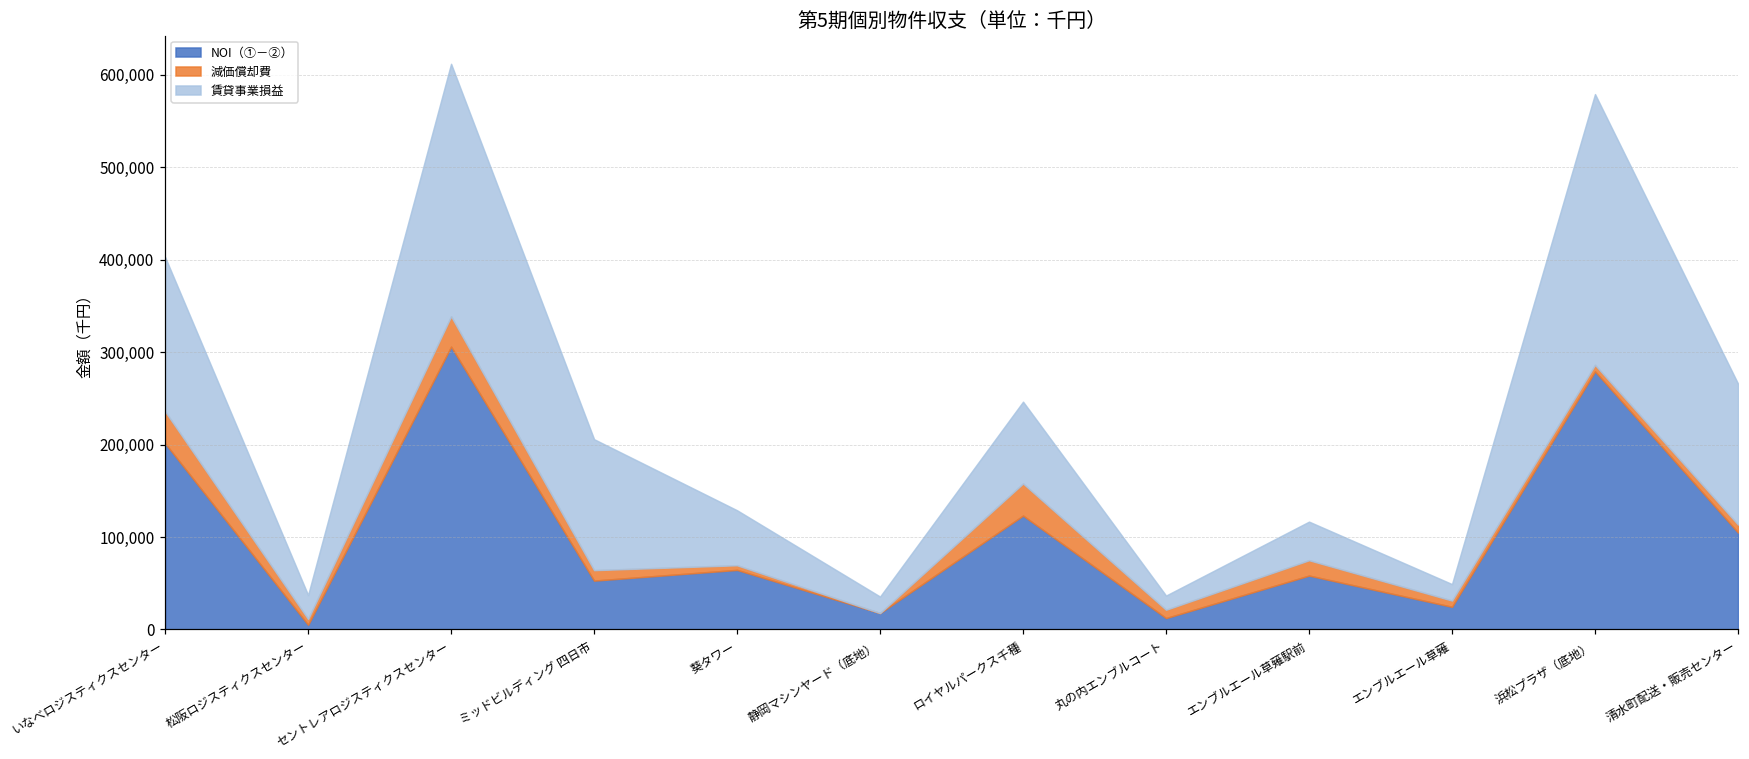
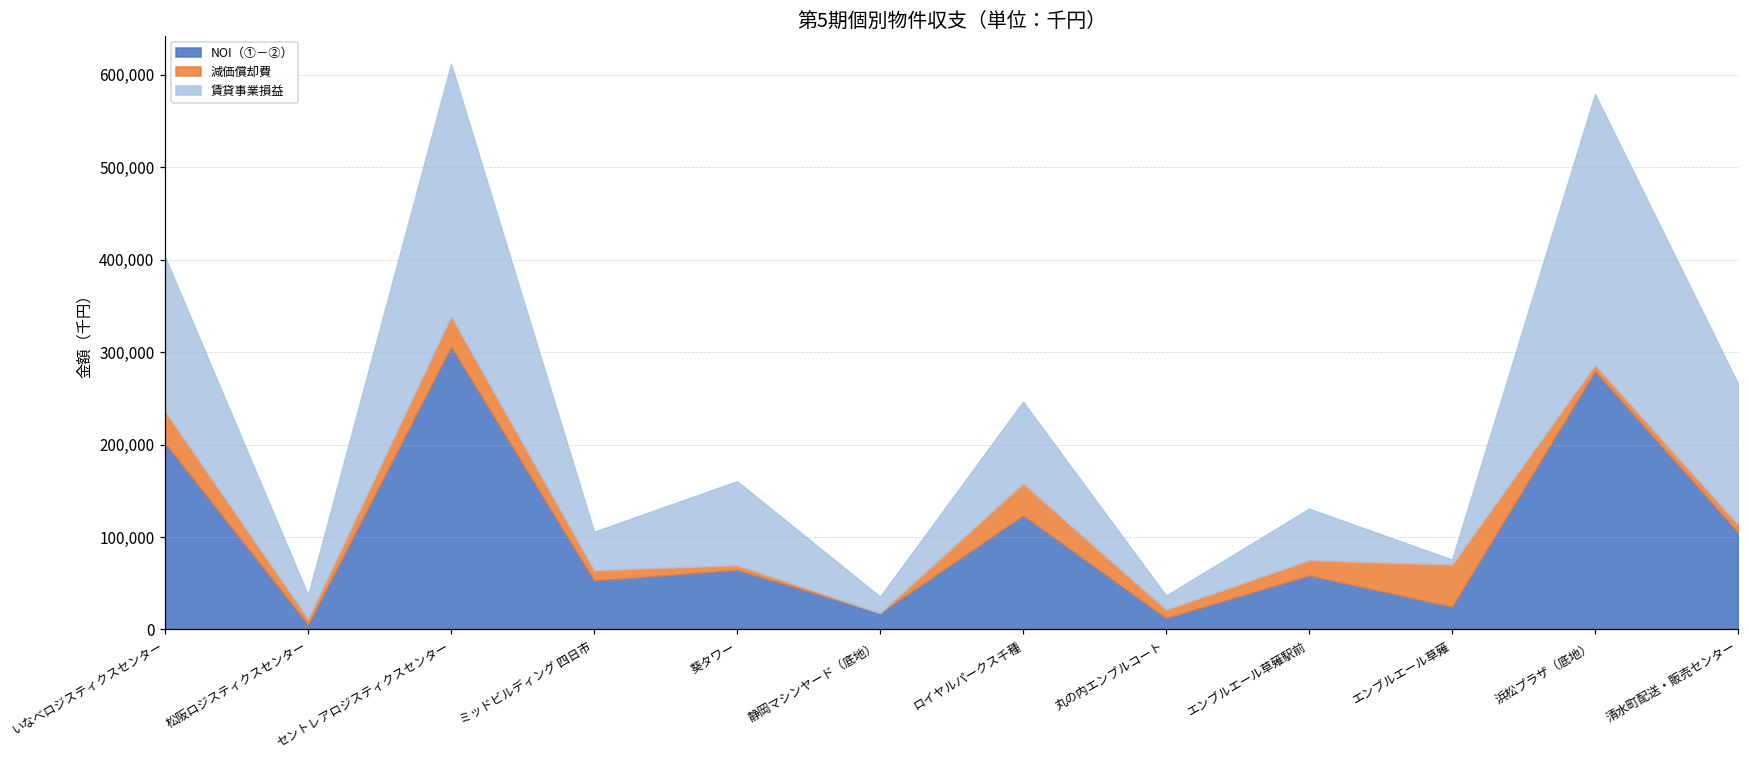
  {
    "NOI（①－②）": {
      "いなべロジスティクスセンター": "200,000",
      "松阪ロジスティクスセンター": "10,000",
      "セントレアロジスティクスセンター": "310,000",
      "ミッドビルディング 四日市": "50,000",
      "葵タワー": "60,000",
      "ロイヤルパークス千種": "120,000",
      "丸の内エンブルコート": "10,000",
      "エンブルエール草薙駅前": "60,000",
      "エンブルエール草薙": "20,000",
      "浜松プラザ（底地）": "280,000",
      "清水町配送・販売センター": "100,000"
    },
    "減価償却費": {
      "いなべロジスティクスセンター": "30,000",
      "松阪ロジスティクスセンター": "10,000",
      "セントレアロジスティクスセンター": "30,000",
      "ミッドビルディング 四日市": "10,000",
      "葵タワー": "10,000",
      "ロイヤルパークス千種": "30,000",
      "丸の内エンブルコート": "10,000",
      "エンブルエール草薙駅前": "20,000",
-     "エンブルエール草薙": "10,000",
+     "エンブルエール草薙": "50,000",
      "浜松プラザ（底地）": "10,000",
      "清水町配送・販売センター": "10,000"
    },
    "賃貸事業損益": {
      "いなべロジスティクスセンター": "170,000",
      "松阪ロジスティクスセンター": "30,000",
      "セントレアロジスティクスセンター": "270,000",
-     "ミッドビルディング 四日市": "140,000",
-     "葵タワー": "60,000",
+     "ミッドビルディング 四日市": "40,000",
+     "葵タワー": "90,000",
      "静岡マシンヤード（底地）": "20,000",
      "ロイヤルパークス千種": "90,000",
      "丸の内エンブルコート": "20,000",
-     "エンブルエール草薙駅前": "40,000",
-     "エンブルエール草薙": "20,000",
+     "エンブルエール草薙駅前": "60,000",
+     "エンブルエール草薙": "10,000",
      "浜松プラザ（底地）": "290,000",
      "清水町配送・販売センター": "150,000"
    }
  }
